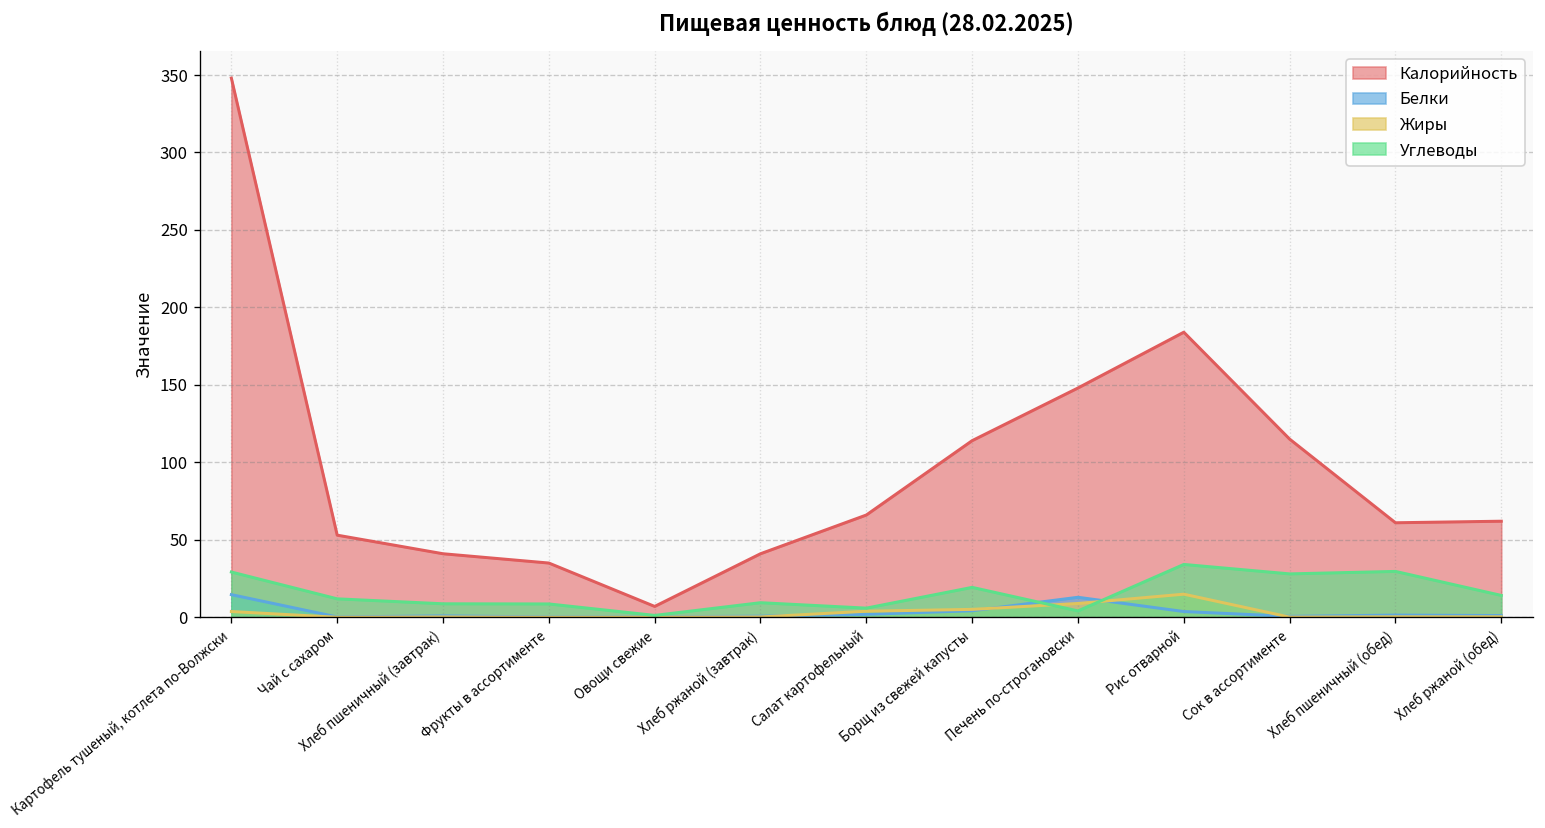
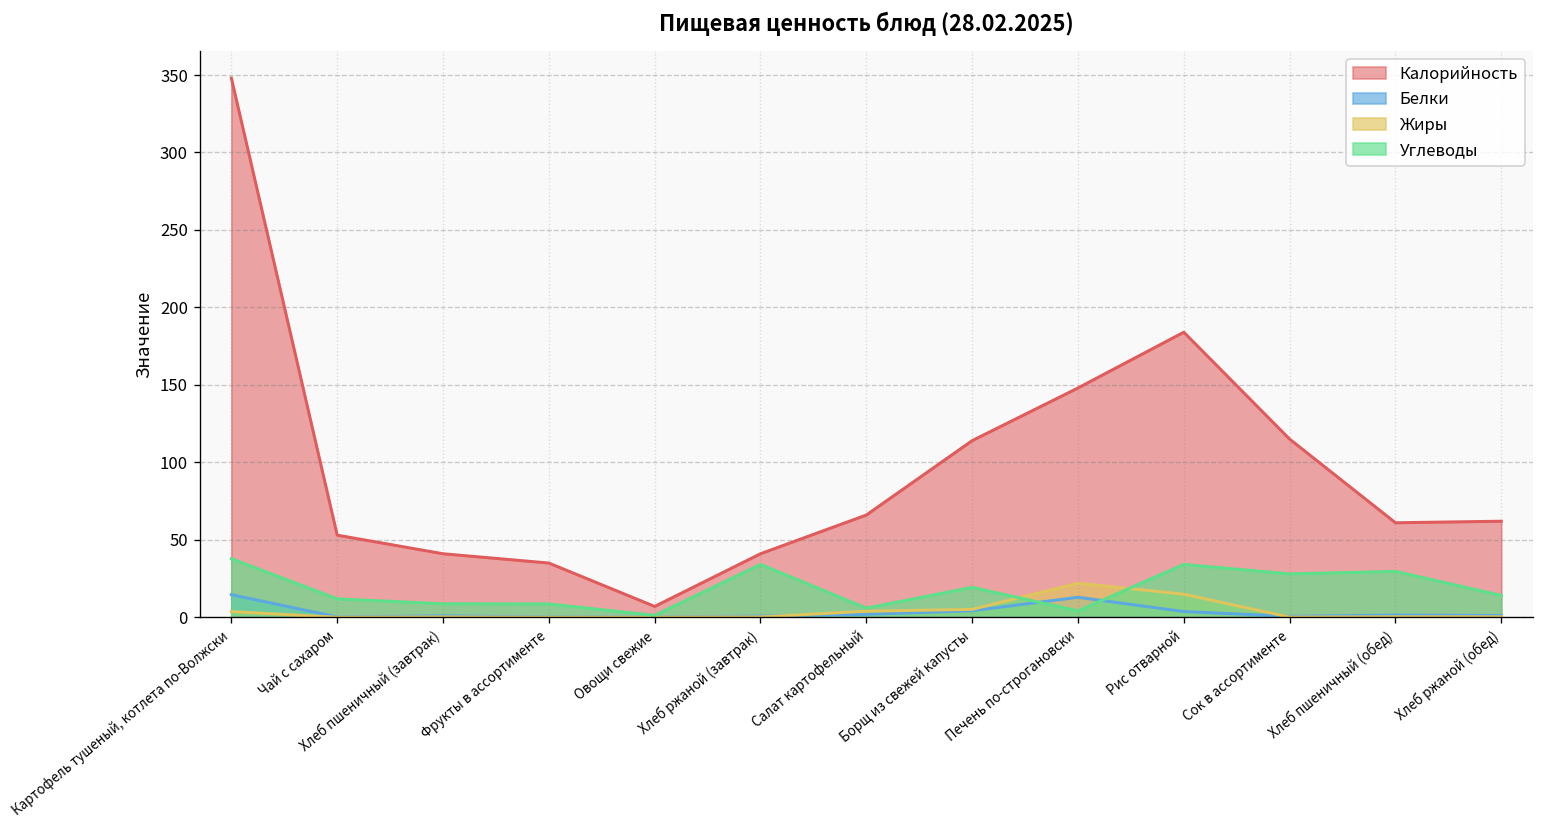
  {
    "Калорийность": {
      "Картофель тушеный, котлета по-Волжски": 348,
      "Чай с сахаром": 53,
      "Хлеб пшеничный (завтрак)": 41,
      "Фрукты в ассортименте": 35,
      "Овощи свежие": 7,
      "Хлеб ржаной (завтрак)": 41,
      "Салат картофельный": 66,
      "Борщ из свежей капусты": 114,
      "Печень по-строгановски": 148,
      "Рис отварной": 184,
      "Сок в ассортименте": 115,
      "Хлеб пшеничный (обед)": 61,
      "Хлеб ржаной (обед)": 62
    },
    "Белки": {
      "Картофель тушеный, котлета по-Волжски": 15,
      "Печень по-строгановски": 13,
      "Рис отварной": 4
    },
    "Жиры": {
      "Картофель тушеный, котлета по-Волжски": 4,
-     "Печень по-строгановски": 9,
+     "Печень по-строгановски": 22,
      "Рис отварной": 15
    },
    "Углеводы": {
-     "Картофель тушеный, котлета по-Волжски": 29,
+     "Картофель тушеный, котлета по-Волжски": 38,
      "Чай с сахаром": 12,
      "Хлеб пшеничный (завтрак)": 9,
      "Фрукты в ассортименте": 9,
-     "Хлеб ржаной (завтрак)": 9,
+     "Хлеб ржаной (завтрак)": 34,
      "Салат картофельный": 6,
      "Борщ из свежей капусты": 19,
      "Печень по-строгановски": 4,
      "Рис отварной": 34,
      "Сок в ассортименте": 28,
      "Хлеб пшеничный (обед)": 30,
      "Хлеб ржаной (обед)": 14
    }
  }
